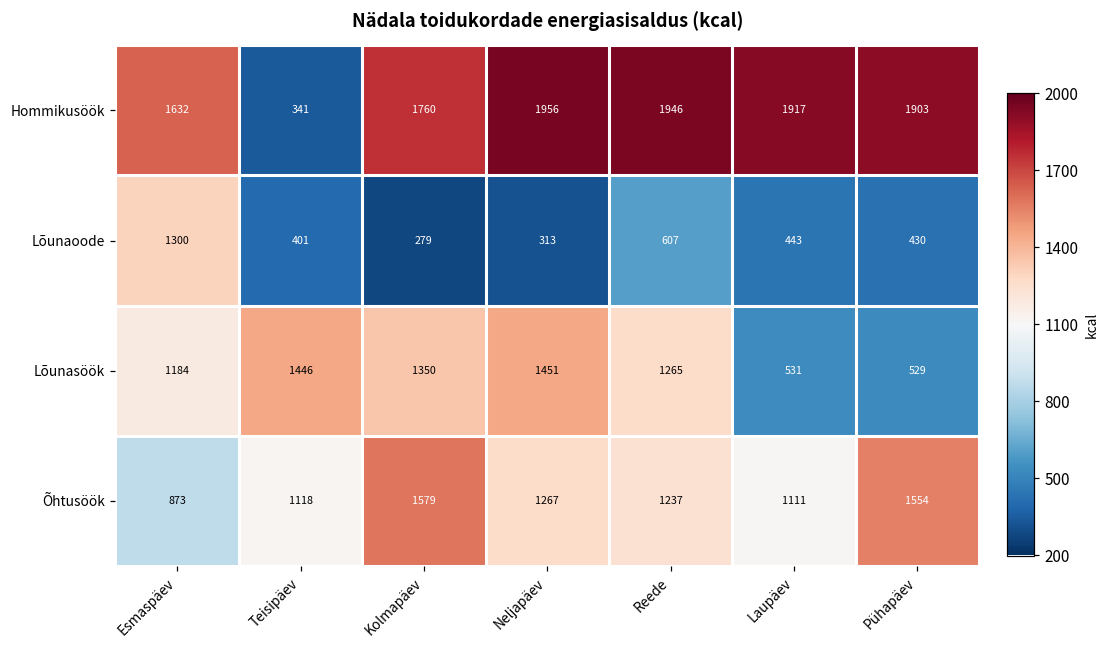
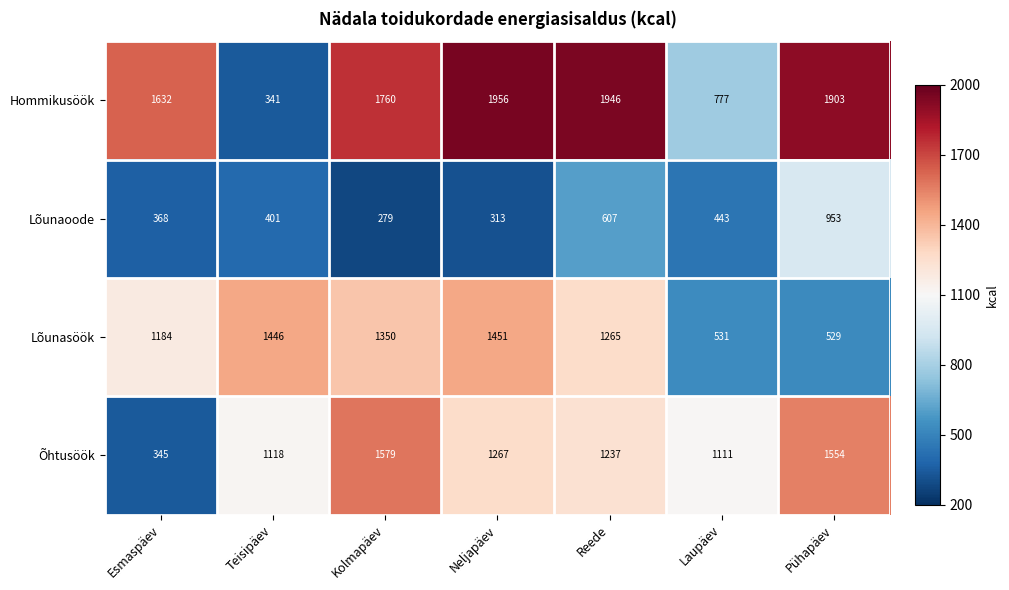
  {
    "Hommikusöök": {
      "Esmaspäev": 1632,
      "Teisipäev": 341,
      "Kolmapäev": 1760,
      "Neljapäev": 1956,
      "Reede": 1946,
-     "Laupäev": 1917,
+     "Laupäev": 777,
      "Pühapäev": 1903
    },
    "Lõunaoode": {
-     "Esmaspäev": 1300,
+     "Esmaspäev": 368,
      "Teisipäev": 401,
      "Kolmapäev": 279,
      "Neljapäev": 313,
      "Reede": 607,
      "Laupäev": 443,
-     "Pühapäev": 430
+     "Pühapäev": 953
    },
    "Lõunasöök": {
      "Esmaspäev": 1184,
      "Teisipäev": 1446,
      "Kolmapäev": 1350,
      "Neljapäev": 1451,
      "Reede": 1265,
      "Laupäev": 531,
      "Pühapäev": 529
    },
    "Õhtusöök": {
-     "Esmaspäev": 873,
+     "Esmaspäev": 345,
      "Teisipäev": 1118,
      "Kolmapäev": 1579,
      "Neljapäev": 1267,
      "Reede": 1237,
      "Laupäev": 1111,
      "Pühapäev": 1554
    }
  }
